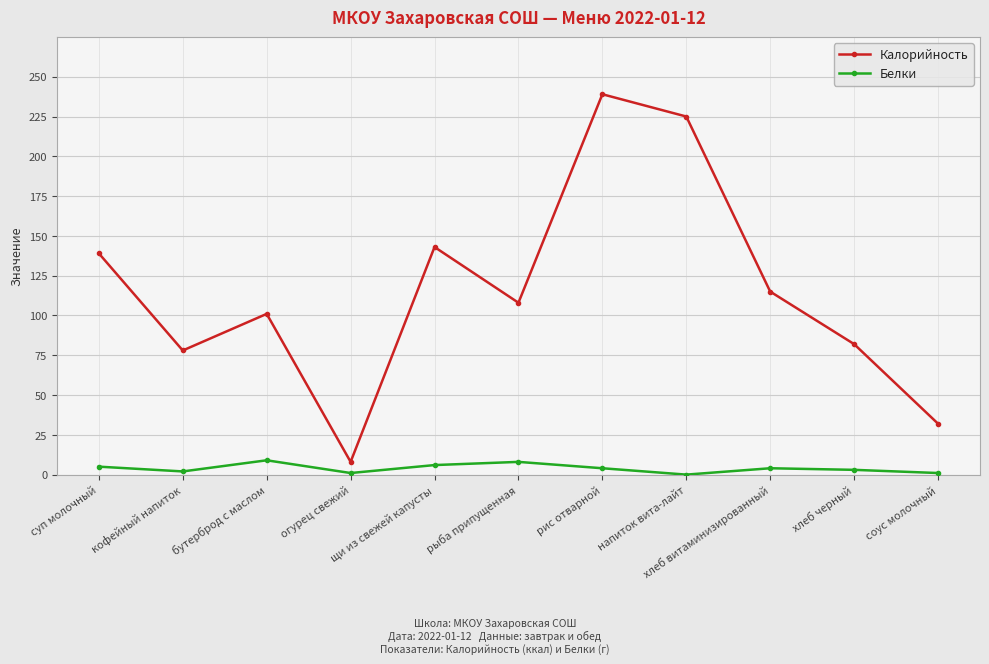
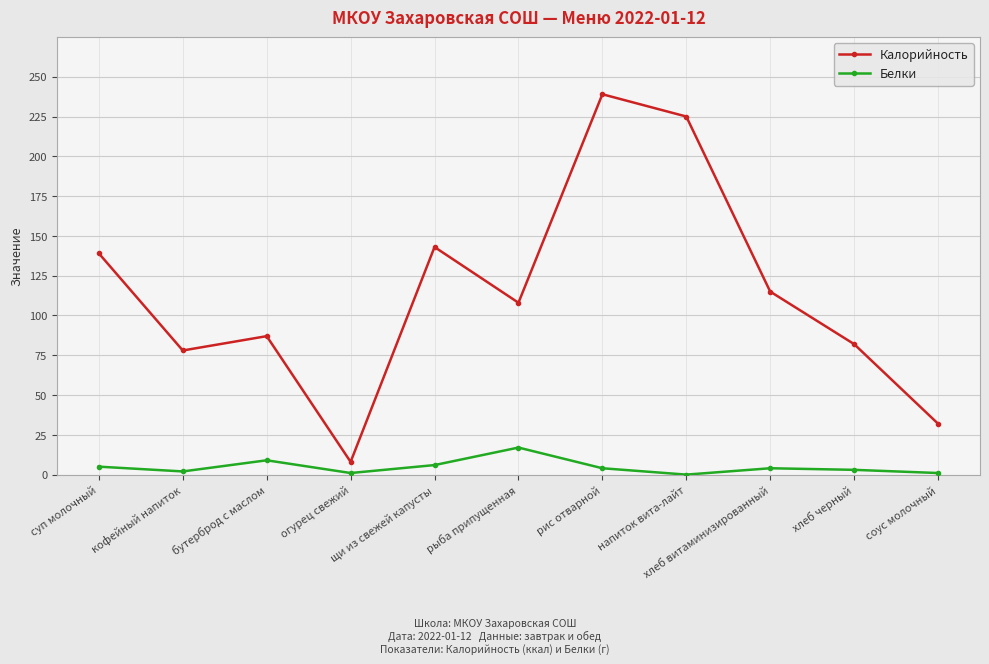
  {
    "Калорийность": {
      "суп молочный": 139,
      "кофейный напиток": 78,
-     "бутерброд с маслом": 101,
+     "бутерброд с маслом": 87,
      "огурец свежий": 8,
      "щи из свежей капусты": 143,
      "рыба припущенная": 108,
      "рис отварной": 239,
      "напиток вита-лайт": 225,
      "хлеб витаминизированный": 115,
      "хлеб черный": 82,
      "соус молочный": 32
    },
    "Белки": {
      "суп молочный": 5,
      "кофейный напиток": 2,
      "бутерброд с маслом": 9,
      "огурец свежий": 1,
      "щи из свежей капусты": 6,
-     "рыба припущенная": 8,
+     "рыба припущенная": 17,
      "рис отварной": 4,
      "напиток вита-лайт": 0,
      "хлеб витаминизированный": 4,
      "хлеб черный": 3,
      "соус молочный": 1
    }
  }
